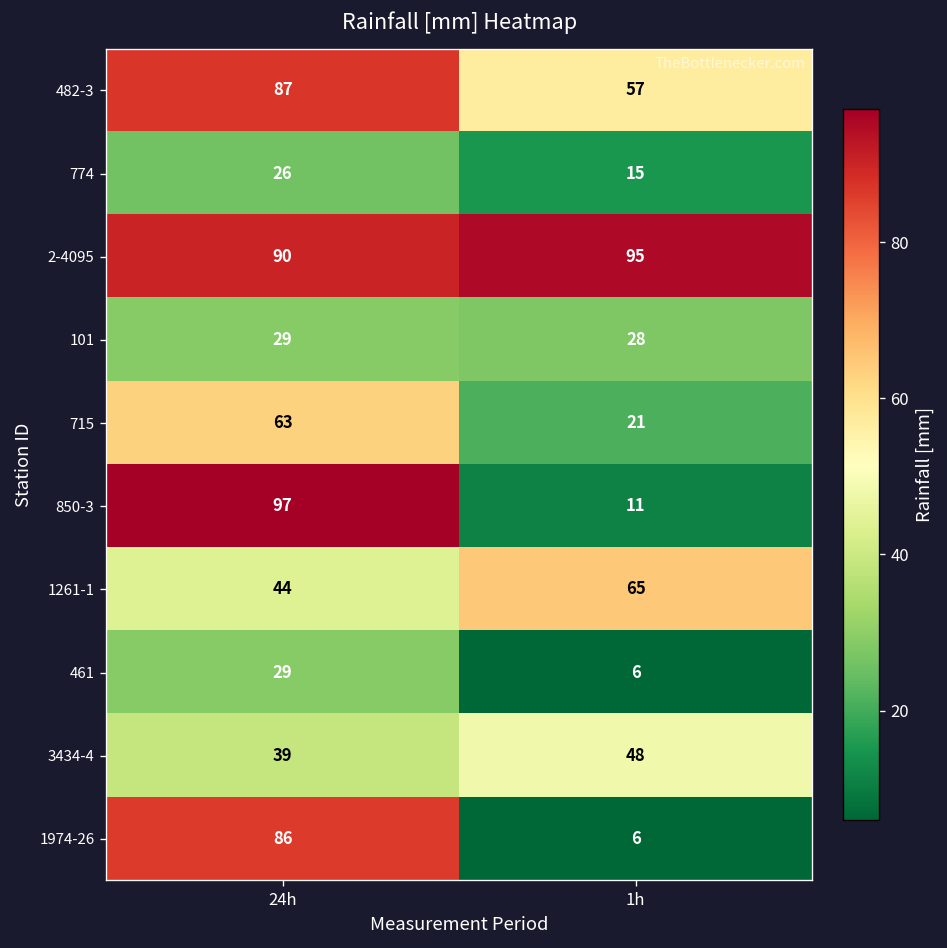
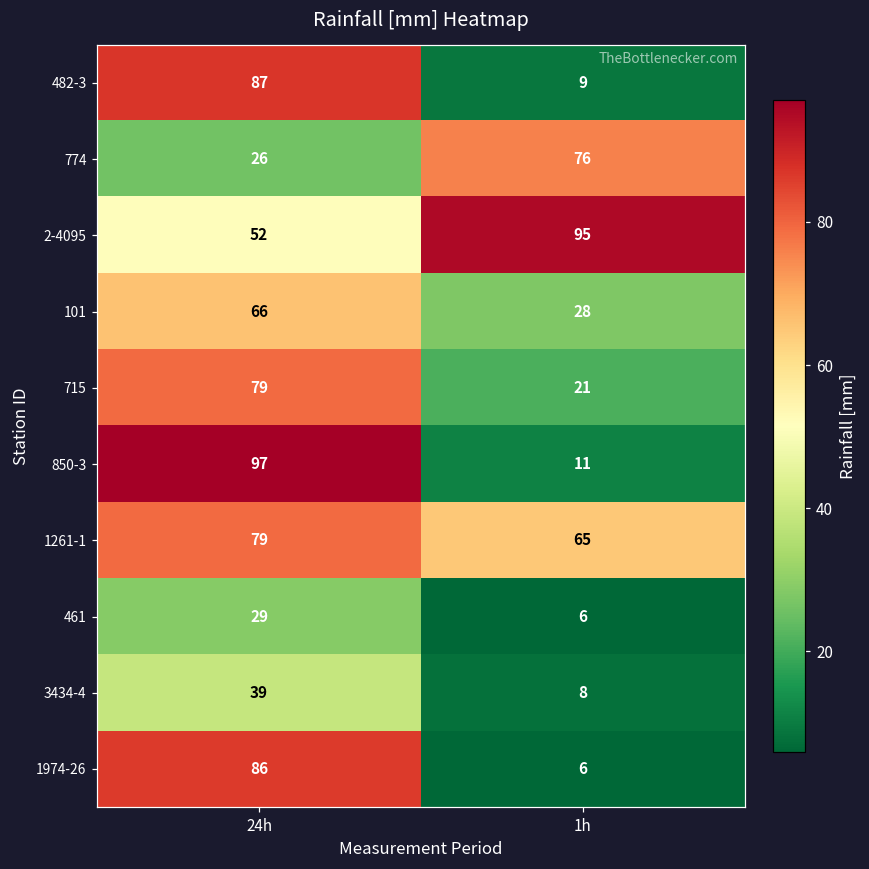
  {
    "482-3": {
      "24h": 87,
-     "1h": 57
+     "1h": 9
    },
    "774": {
      "24h": 26,
-     "1h": 15
+     "1h": 76
    },
    "2-4095": {
-     "24h": 90,
+     "24h": 52,
      "1h": 95
    },
    "101": {
-     "24h": 29,
+     "24h": 66,
      "1h": 28
    },
    "715": {
-     "24h": 63,
+     "24h": 79,
      "1h": 21
    },
    "850-3": {
      "24h": 97,
      "1h": 11
    },
    "1261-1": {
-     "24h": 44,
+     "24h": 79,
      "1h": 65
    },
    "461": {
      "24h": 29,
      "1h": 6
    },
    "3434-4": {
      "24h": 39,
-     "1h": 48
+     "1h": 8
    },
    "1974-26": {
      "24h": 86,
      "1h": 6
    }
  }
